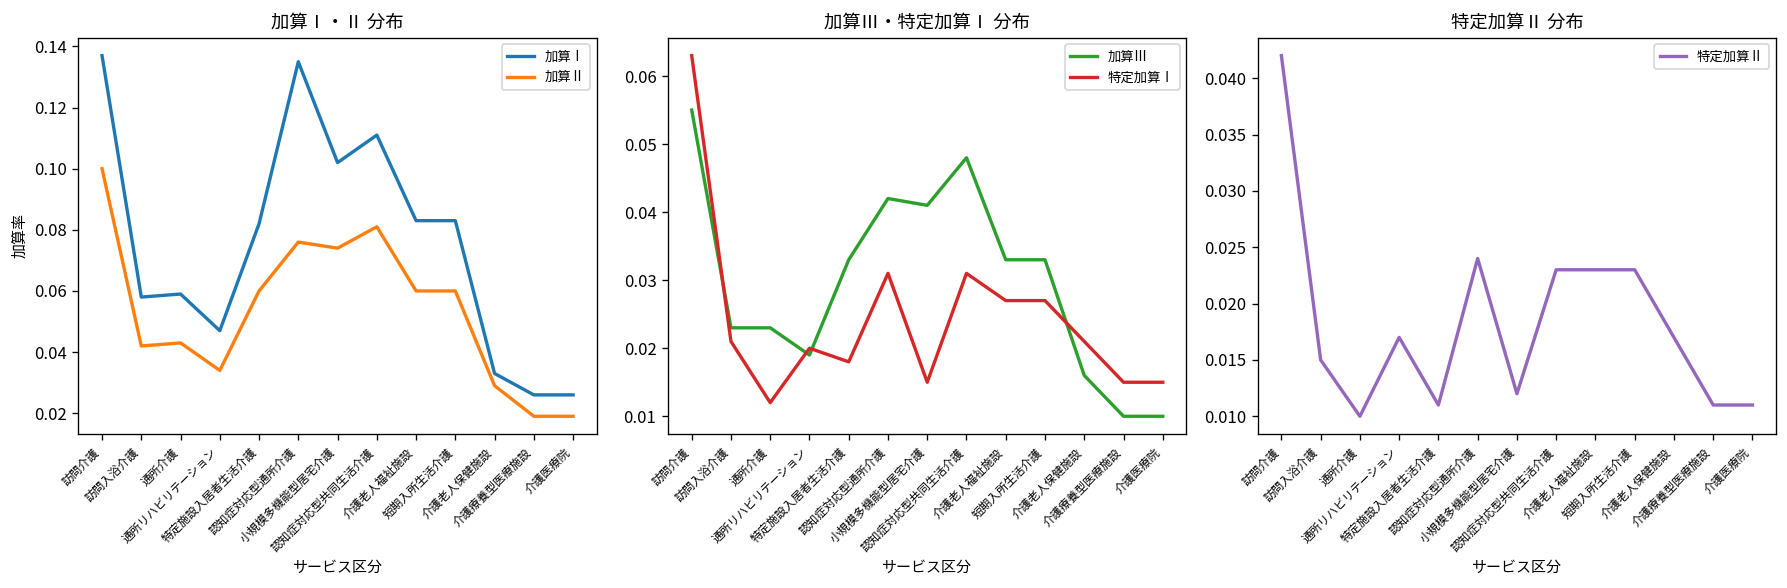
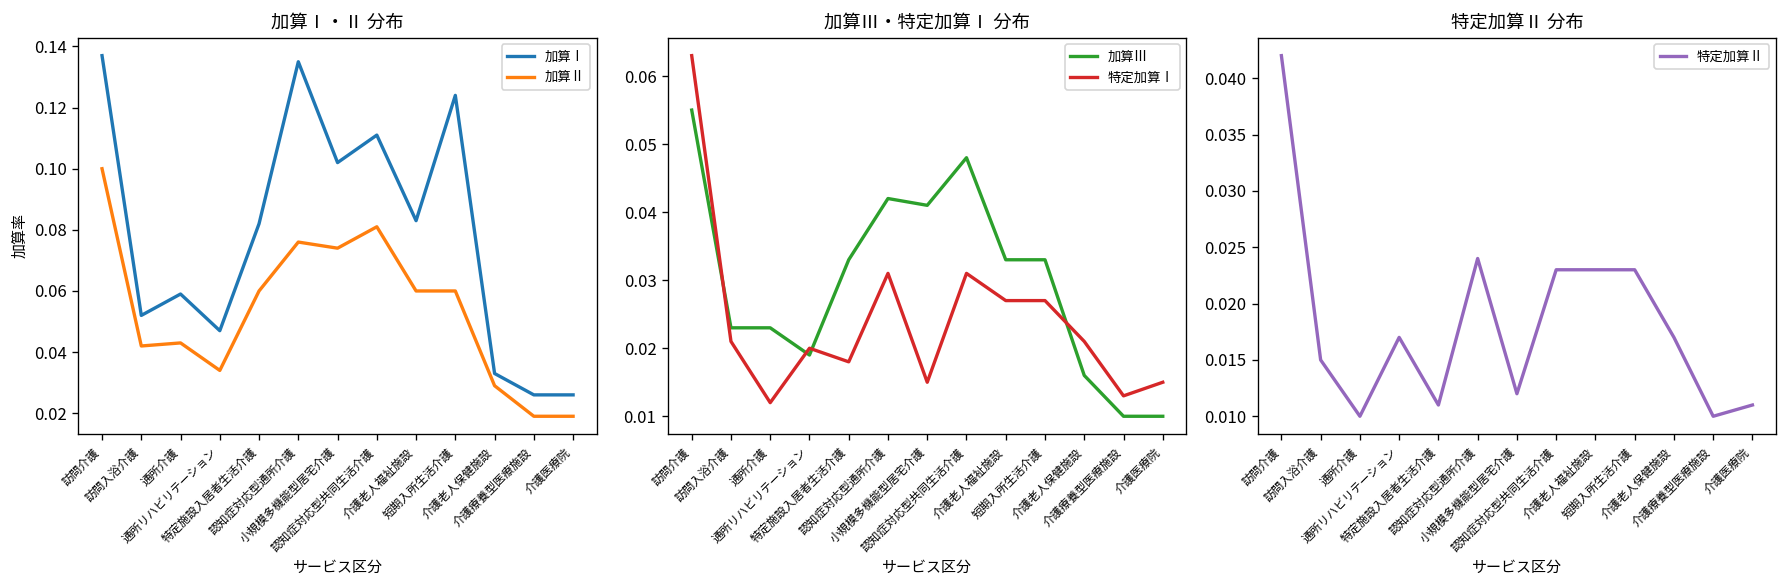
  {
    "加算Ⅰ・Ⅱ 分布": {
      "加算Ⅰ": {
        "訪問介護": 0.137,
-       "訪問入浴介護": 0.058,
+       "訪問入浴介護": 0.052,
        "通所介護": 0.059,
        "通所リハビリテーション": 0.047,
        "特定施設入居者生活介護": 0.082,
        "認知症対応型通所介護": 0.135,
        "小規模多機能型居宅介護": 0.102,
        "認知症対応型共同生活介護": 0.111,
        "介護老人福祉施設": 0.083,
-       "短期入所生活介護": 0.083,
+       "短期入所生活介護": 0.124,
        "介護老人保健施設": 0.033,
        "介護療養型医療施設": 0.026,
        "介護医療院": 0.026
      },
      "加算Ⅱ": {
        "訪問介護": 0.100,
        "訪問入浴介護": 0.042,
        "通所介護": 0.043,
        "通所リハビリテーション": 0.034,
        "特定施設入居者生活介護": 0.060,
        "認知症対応型通所介護": 0.076,
        "小規模多機能型居宅介護": 0.074,
        "認知症対応型共同生活介護": 0.081,
        "介護老人福祉施設": 0.060,
        "短期入所生活介護": 0.060,
        "介護老人保健施設": 0.029,
        "介護療養型医療施設": 0.019,
        "介護医療院": 0.019
      }
    },
    "加算Ⅲ・特定加算Ⅰ 分布": {
      "加算Ⅲ": {
        "訪問介護": 0.055,
        "訪問入浴介護": 0.023,
        "通所介護": 0.023,
        "通所リハビリテーション": 0.019,
        "特定施設入居者生活介護": 0.033,
        "認知症対応型通所介護": 0.042,
        "小規模多機能型居宅介護": 0.041,
        "認知症対応型共同生活介護": 0.048,
        "介護老人福祉施設": 0.033,
        "短期入所生活介護": 0.033,
        "介護老人保健施設": 0.016,
        "介護療養型医療施設": 0.010,
        "介護医療院": 0.010
      },
      "特定加算Ⅰ": {
        "訪問介護": 0.063,
        "訪問入浴介護": 0.021,
        "通所介護": 0.012,
        "通所リハビリテーション": 0.020,
        "特定施設入居者生活介護": 0.018,
        "認知症対応型通所介護": 0.031,
        "小規模多機能型居宅介護": 0.015,
        "認知症対応型共同生活介護": 0.031,
        "介護老人福祉施設": 0.027,
        "短期入所生活介護": 0.027,
        "介護老人保健施設": 0.021,
-       "介護療養型医療施設": 0.015,
+       "介護療養型医療施設": 0.013,
        "介護医療院": 0.015
      }
    },
    "特定加算Ⅱ 分布": {
      "訪問介護": 0.042,
      "訪問入浴介護": 0.015,
      "通所介護": 0.010,
      "通所リハビリテーション": 0.017,
      "特定施設入居者生活介護": 0.011,
      "認知症対応型通所介護": 0.024,
      "小規模多機能型居宅介護": 0.012,
      "認知症対応型共同生活介護": 0.023,
      "介護老人福祉施設": 0.023,
      "短期入所生活介護": 0.023,
      "介護老人保健施設": 0.017,
-     "介護療養型医療施設": 0.011,
+     "介護療養型医療施設": 0.010,
      "介護医療院": 0.011
    }
  }
